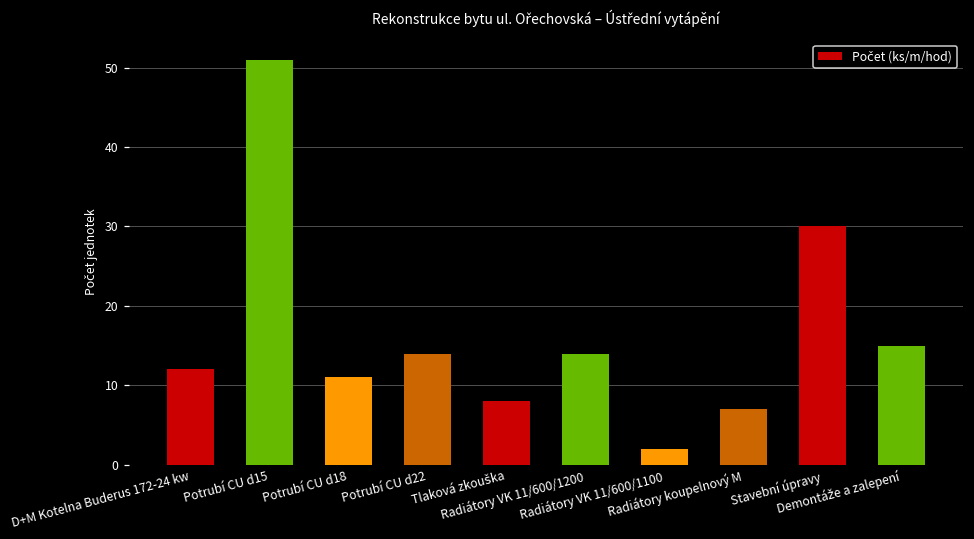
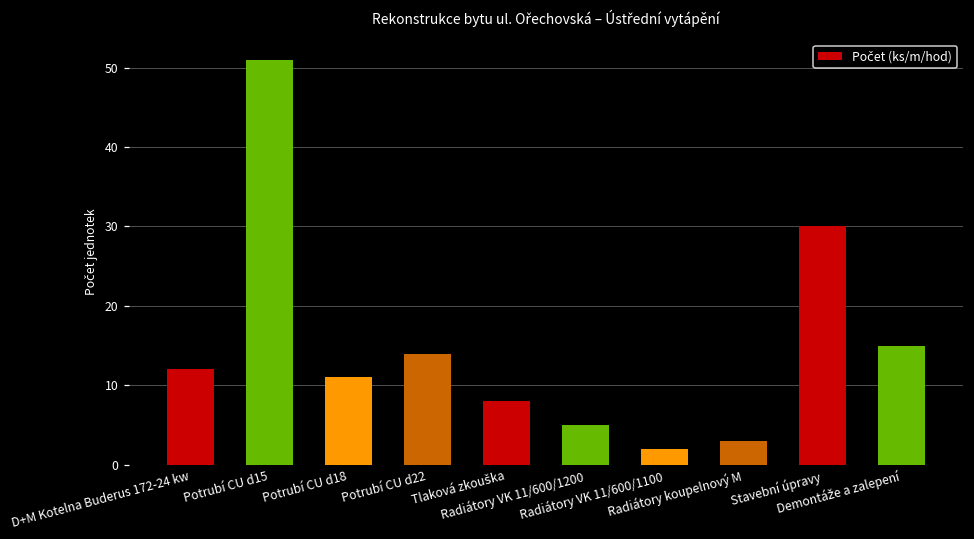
  {
    "D+M Kotelna Buderus 172-24 kw": 12,
    "Potrubí CU d15": 51,
    "Potrubí CU d18": 11,
    "Potrubí CU d22": 14,
    "Tlaková zkouška": 8,
-   "Radiátory VK 11/600/1200": 14,
+   "Radiátory VK 11/600/1200": 5,
    "Radiátory VK 11/600/1100": 2,
-   "Radiátory koupelnový M": 7,
+   "Radiátory koupelnový M": 3,
    "Stavební úpravy": 30,
    "Demontáže a zalepení": 15
  }
